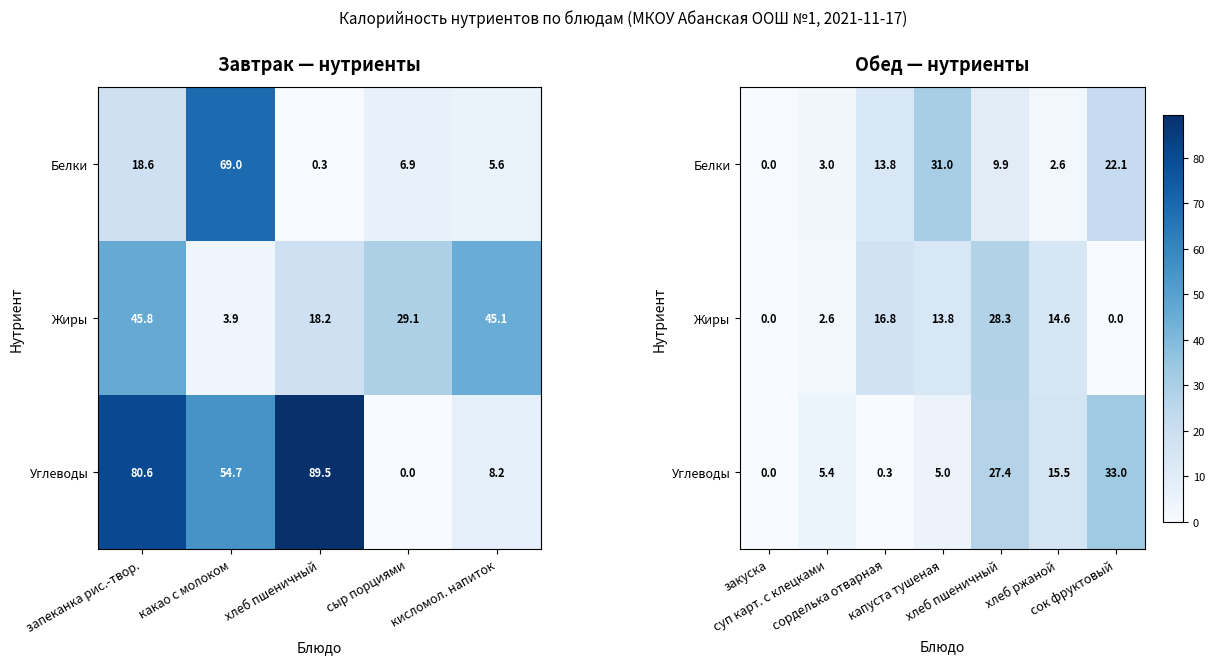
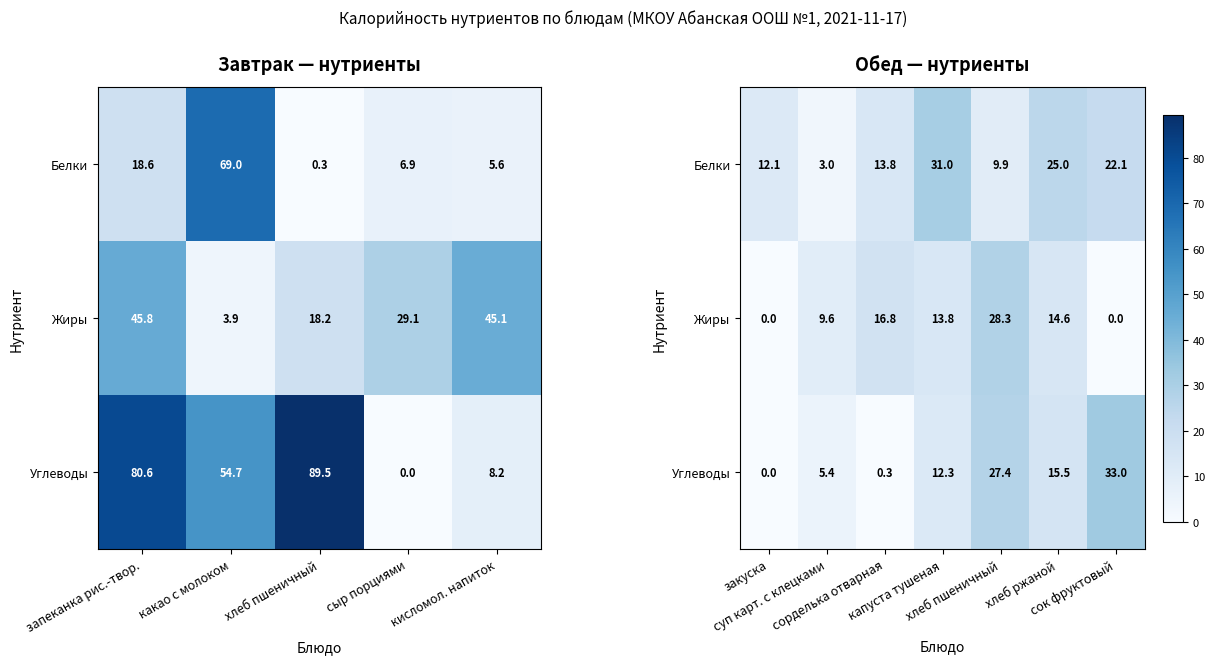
  {
    "Завтрак — нутриенты": {
      "Белки": {
        "запеканка рис.-твор.": 18.6,
        "какао с молоком": 69.0,
        "хлеб пшеничный": 0.3,
        "сыр порциями": 6.9,
        "кисломол. напиток": 5.6
      },
      "Жиры": {
        "запеканка рис.-твор.": 45.8,
        "какао с молоком": 3.9,
        "хлеб пшеничный": 18.2,
        "сыр порциями": 29.1,
        "кисломол. напиток": 45.1
      },
      "Углеводы": {
        "запеканка рис.-твор.": 80.6,
        "какао с молоком": 54.7,
        "хлеб пшеничный": 89.5,
        "сыр порциями": 0.0,
        "кисломол. напиток": 8.2
      }
    },
    "Обед — нутриенты": {
      "Белки": {
-       "закуска": 0.0,
+       "закуска": 12.1,
        "суп карт. с клецками": 3.0,
        "сорделька отварная": 13.8,
        "капуста тушеная": 31.0,
        "хлеб пшеничный": 9.9,
-       "хлеб ржаной": 2.6,
+       "хлеб ржаной": 25.0,
        "сок фруктовый": 22.1
      },
      "Жиры": {
        "закуска": 0.0,
-       "суп карт. с клецками": 2.6,
+       "суп карт. с клецками": 9.6,
        "сорделька отварная": 16.8,
        "капуста тушеная": 13.8,
        "хлеб пшеничный": 28.3,
        "хлеб ржаной": 14.6,
        "сок фруктовый": 0.0
      },
      "Углеводы": {
        "закуска": 0.0,
        "суп карт. с клецками": 5.4,
        "сорделька отварная": 0.3,
-       "капуста тушеная": 5.0,
+       "капуста тушеная": 12.3,
        "хлеб пшеничный": 27.4,
        "хлеб ржаной": 15.5,
        "сок фруктовый": 33.0
      }
    }
  }
